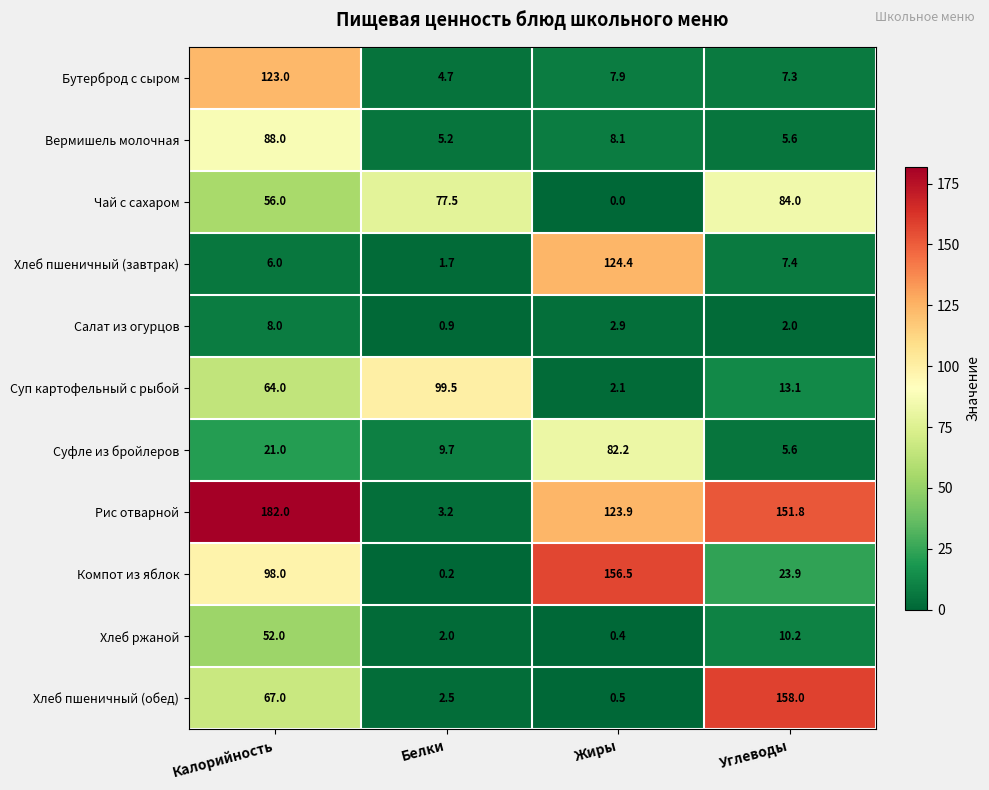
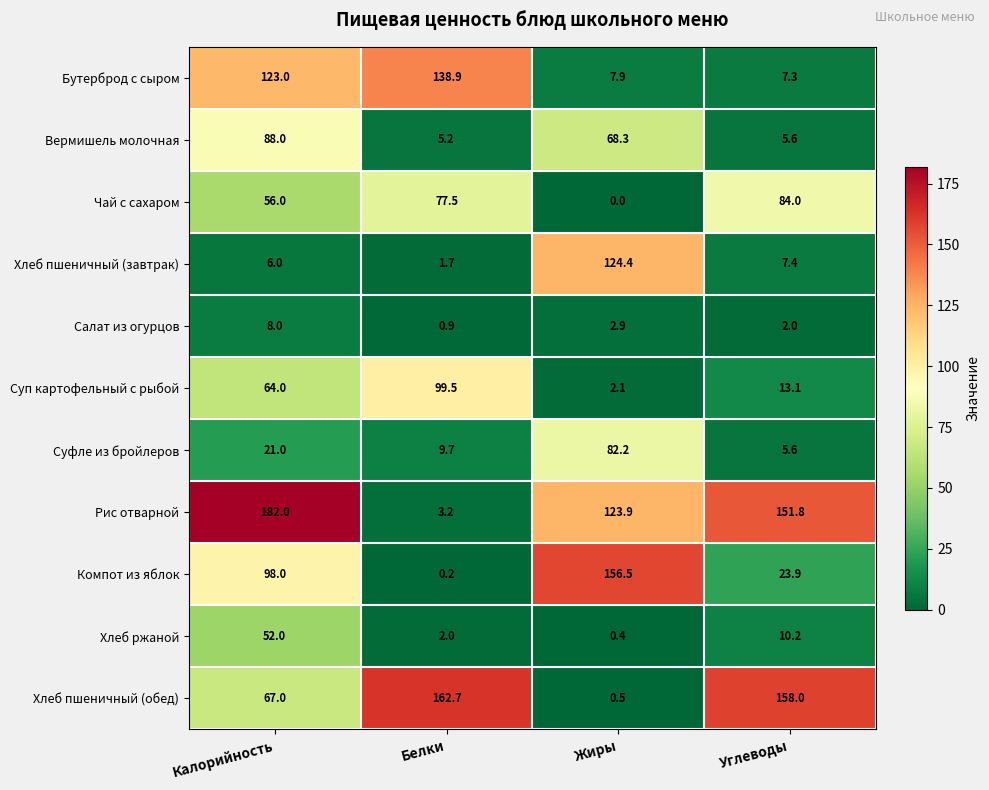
  {
    "Бутерброд с сыром": {
      "Калорийность": 123.0,
-     "Белки": 4.7,
+     "Белки": 138.9,
      "Жиры": 7.9,
      "Углеводы": 7.3
    },
    "Вермишель молочная": {
      "Калорийность": 88.0,
      "Белки": 5.2,
-     "Жиры": 8.1,
+     "Жиры": 68.3,
      "Углеводы": 5.6
    },
    "Чай с сахаром": {
      "Калорийность": 56.0,
      "Белки": 77.5,
      "Жиры": 0.0,
      "Углеводы": 84.0
    },
    "Хлеб пшеничный (завтрак)": {
      "Калорийность": 6.0,
      "Белки": 1.7,
      "Жиры": 124.4,
      "Углеводы": 7.4
    },
    "Салат из огурцов": {
      "Калорийность": 8.0,
      "Белки": 0.9,
      "Жиры": 2.9,
      "Углеводы": 2.0
    },
    "Суп картофельный с рыбой": {
      "Калорийность": 64.0,
      "Белки": 99.5,
      "Жиры": 2.1,
      "Углеводы": 13.1
    },
    "Суфле из бройлеров": {
      "Калорийность": 21.0,
      "Белки": 9.7,
      "Жиры": 82.2,
      "Углеводы": 5.6
    },
    "Рис отварной": {
      "Калорийность": 182.0,
      "Белки": 3.2,
      "Жиры": 123.9,
      "Углеводы": 151.8
    },
    "Компот из яблок": {
      "Калорийность": 98.0,
      "Белки": 0.2,
      "Жиры": 156.5,
      "Углеводы": 23.9
    },
    "Хлеб ржаной": {
      "Калорийность": 52.0,
      "Белки": 2.0,
      "Жиры": 0.4,
      "Углеводы": 10.2
    },
    "Хлеб пшеничный (обед)": {
      "Калорийность": 67.0,
-     "Белки": 2.5,
+     "Белки": 162.7,
      "Жиры": 0.5,
      "Углеводы": 158.0
    }
  }
